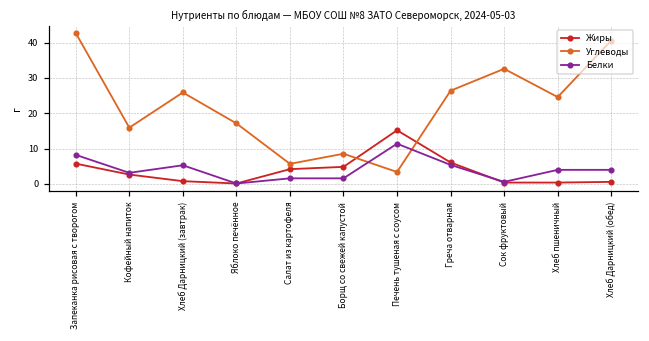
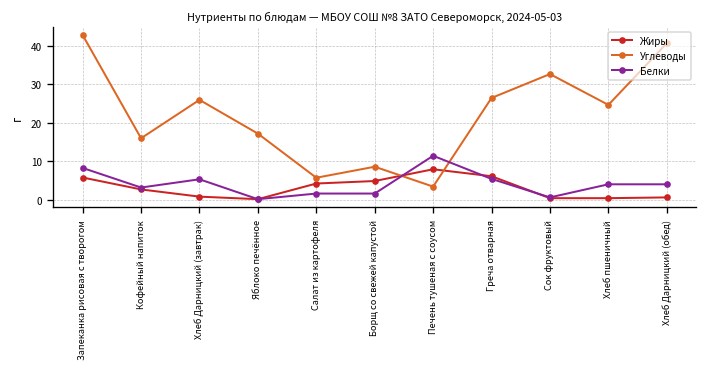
  {
    "Жиры": {
      "Запеканка рисовая с творогом": 6,
      "Хлеб Дарницкий (завтрак)": 1,
      "Салат из картофеля": 4,
      "Борщ со свежей капустой": 5,
-     "Печень тушеная с соусом": 15,
+     "Печень тушеная с соусом": 8,
      "Хлеб пшеничный": 0,
      "Хлеб Дарницкий (обед)": 1
    },
    "Углеводы": {
      "Запеканка рисовая с творогом": 43,
      "Кофейный напиток": 16,
      "Хлеб Дарницкий (завтрак)": 26,
      "Яблоко печённое": 17,
      "Салат из картофеля": 6,
      "Борщ со свежей капустой": 9,
      "Печень тушеная с соусом": 3,
      "Греча отварная": 26,
      "Сок фруктовый": 33,
      "Хлеб пшеничный": 25
    },
    "Белки": {
      "Запеканка рисовая с творогом": 8,
      "Хлеб Дарницкий (завтрак)": 5,
      "Салат из картофеля": 2,
      "Борщ со свежей капустой": 2,
      "Печень тушеная с соусом": 11,
      "Хлеб пшеничный": 4,
      "Хлеб Дарницкий (обед)": 4
    }
  }
